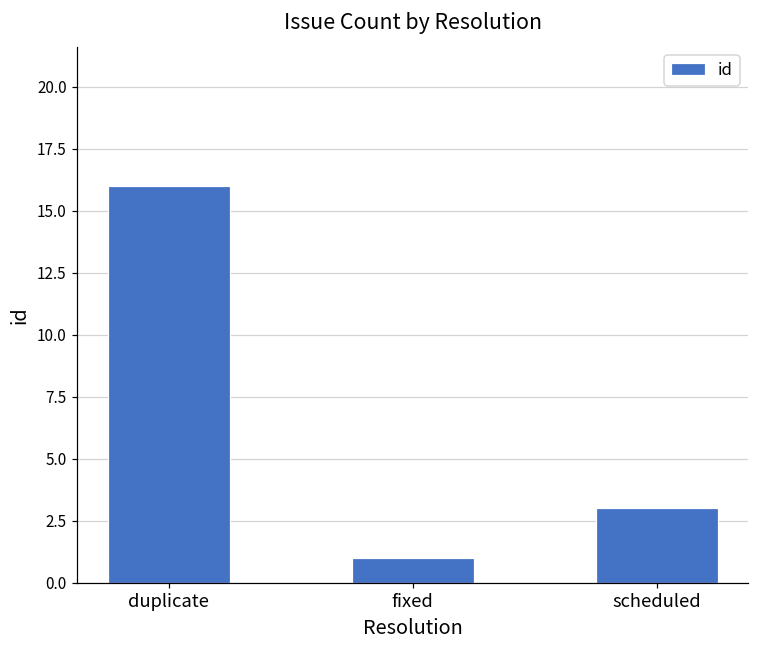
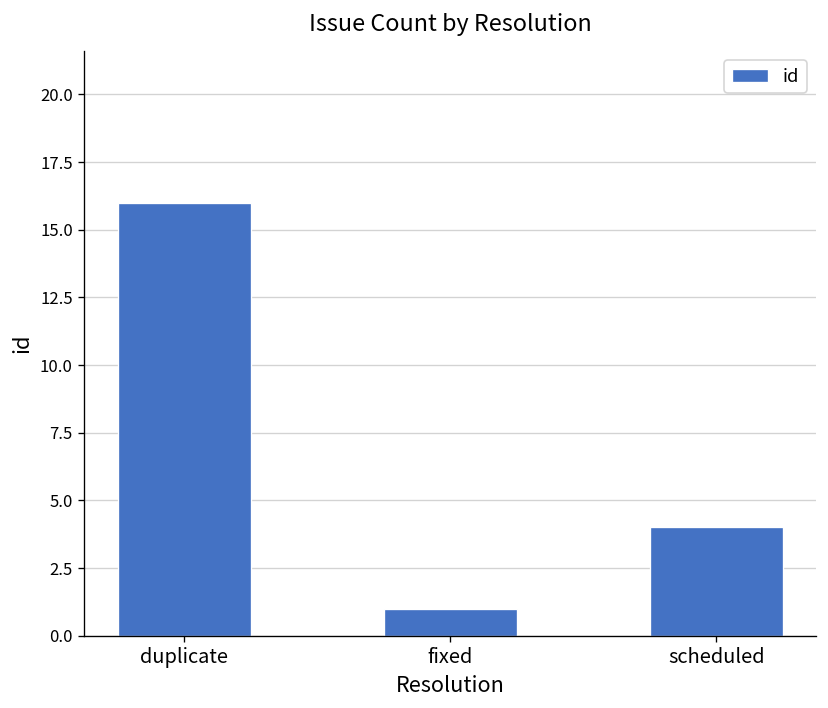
  {
    "duplicate": 16,
    "fixed": 1,
-   "scheduled": 3
+   "scheduled": 4
  }
